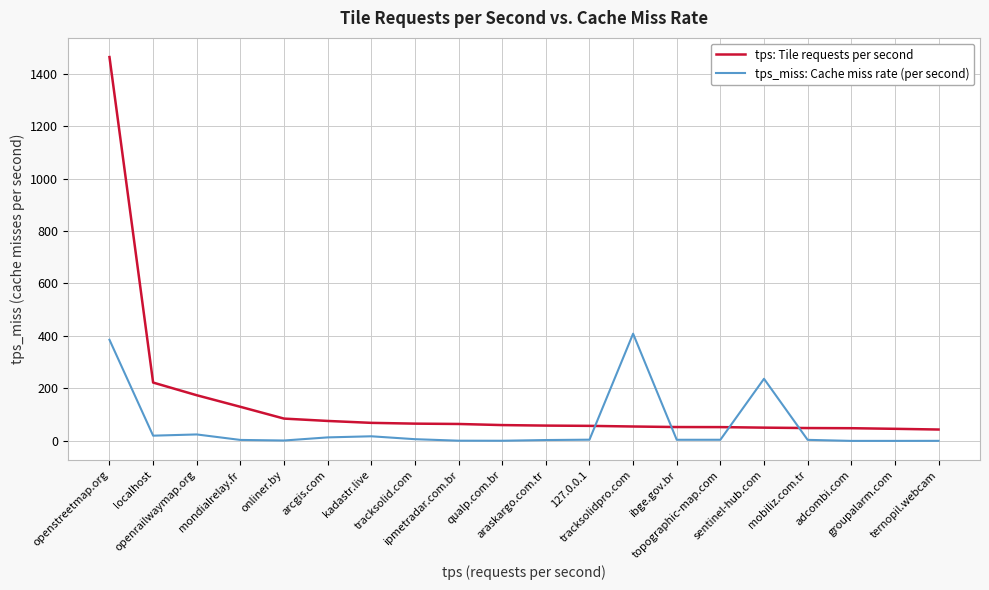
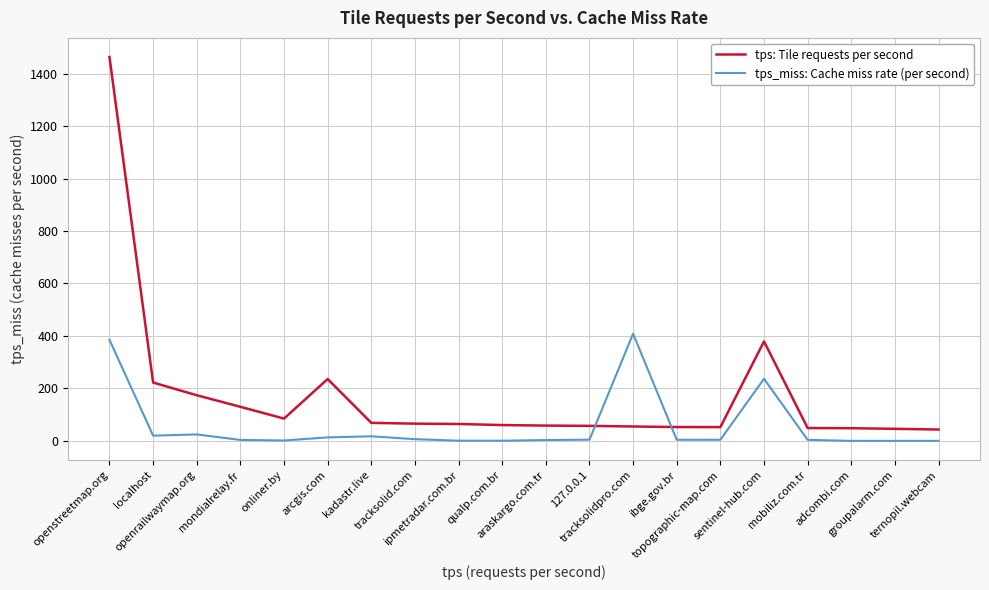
  {
    "tps: Tile requests per second": {
      "openstreetmap.org": 1460,
      "localhost": 220,
      "openrailwaymap.org": 170,
      "mondialrelay.fr": 130,
      "onliner.by": 90,
-     "arcgis.com": 80,
+     "arcgis.com": 240,
      "kadastr.live": 70,
      "tracksolid.com": 70,
      "ipmetradar.com.br": 60,
      "qualp.com.br": 60,
      "araskargo.com.tr": 60,
      "127.0.0.1": 60,
      "tracksolidpro.com": 50,
      "ibge.gov.br": 50,
      "topographic-map.com": 50,
-     "sentinel-hub.com": 50,
+     "sentinel-hub.com": 380,
      "mobiliz.com.tr": 50,
      "adcombi.com": 50,
      "groupalarm.com": 50,
      "ternopil.webcam": 40
    },
    "tps_miss: Cache miss rate (per second)": {
      "openstreetmap.org": 390,
      "localhost": 20,
      "openrailwaymap.org": 20,
      "mondialrelay.fr": 0,
      "onliner.by": 0,
      "arcgis.com": 10,
      "kadastr.live": 20,
      "tracksolid.com": 10,
      "ipmetradar.com.br": 0,
      "qualp.com.br": 0,
      "araskargo.com.tr": 0,
      "127.0.0.1": 0,
      "tracksolidpro.com": 410,
      "ibge.gov.br": 0,
      "topographic-map.com": 0,
      "sentinel-hub.com": 240,
      "mobiliz.com.tr": 0,
      "adcombi.com": 0,
      "groupalarm.com": 0,
      "ternopil.webcam": 0
    }
  }
